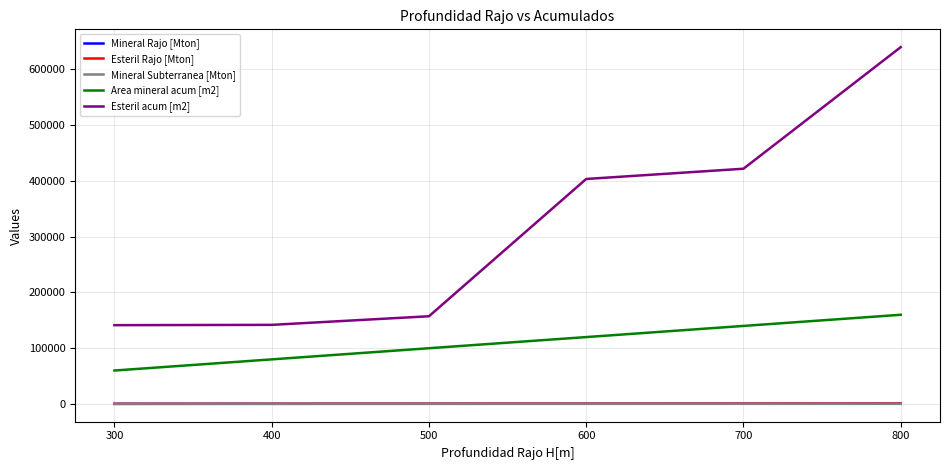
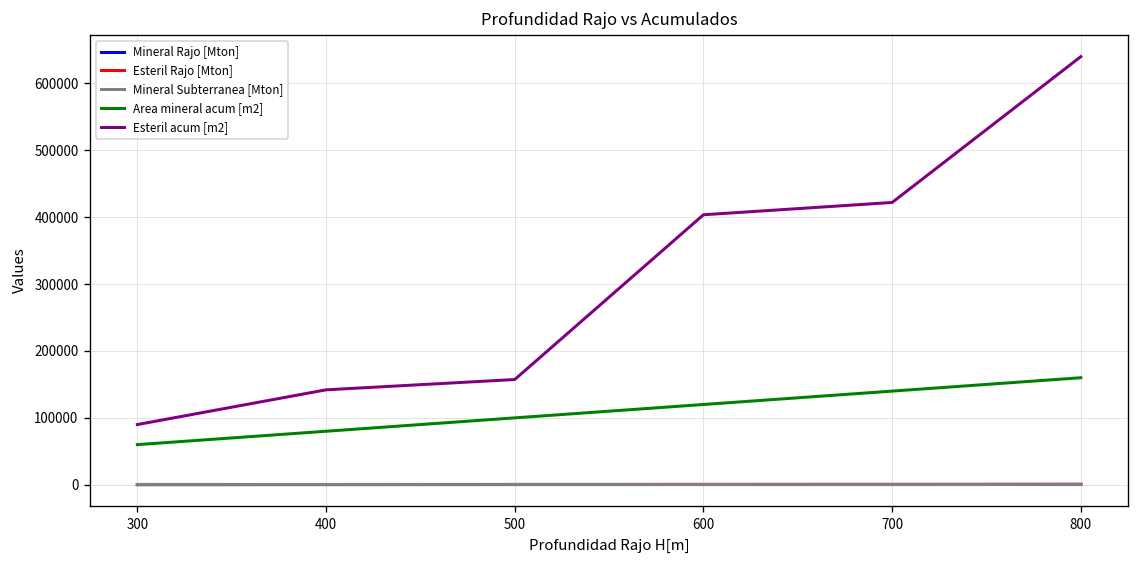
  {
    "Mineral Subterranea [Mton]": {
      "300": 0,
      "400": 0,
      "500": 0,
      "600": 0,
      "700": 0,
      "800": 0
    },
    "Area mineral acum [m2]": {
      "300": 60000,
      "400": 80000,
      "500": 100000,
      "600": 120000,
      "700": 140000,
      "800": 160000
    },
    "Esteril acum [m2]": {
-     "300": 140000,
+     "300": 90000,
      "400": 140000,
      "500": 160000,
      "600": 400000,
      "700": 420000,
      "800": 640000
    }
  }
